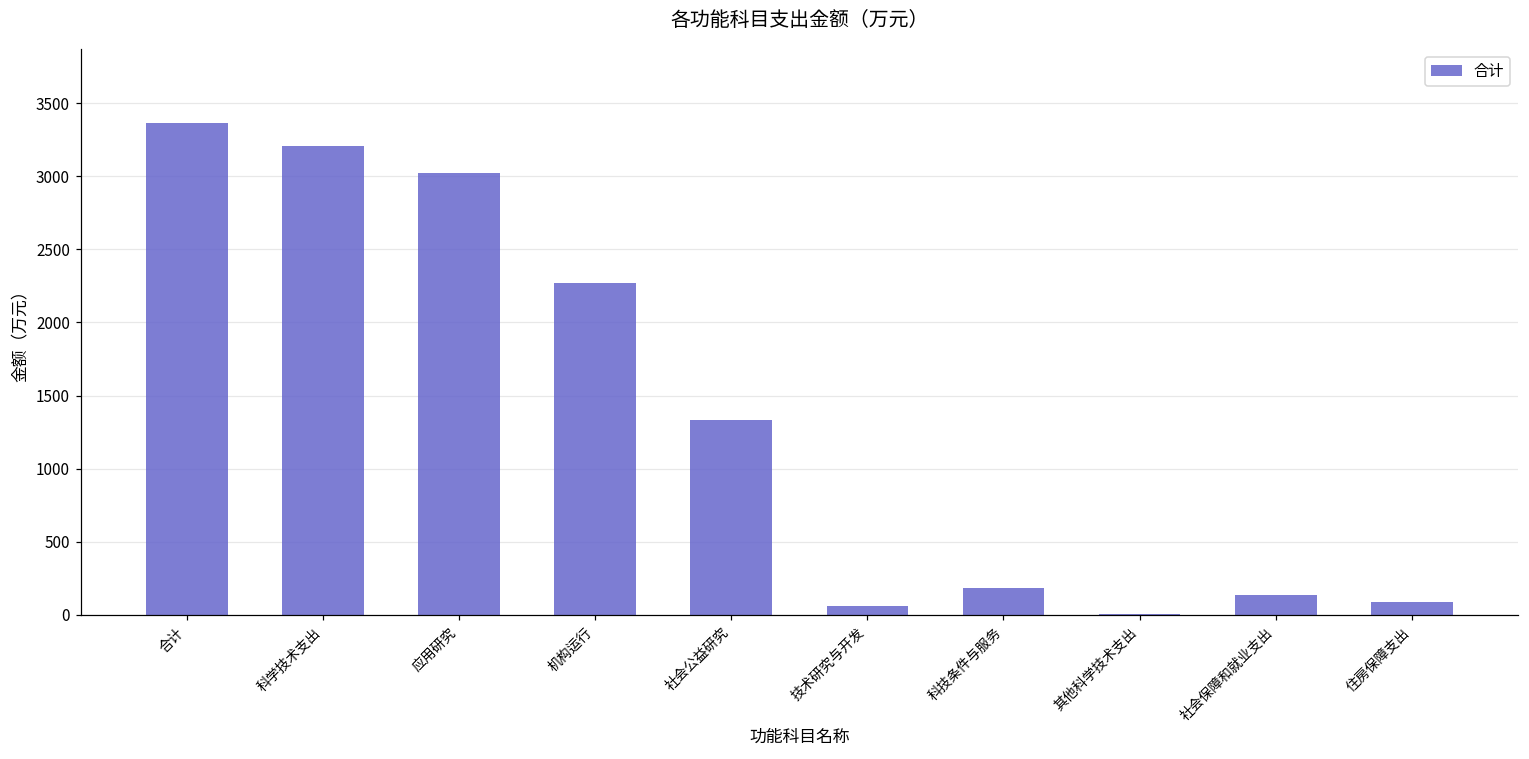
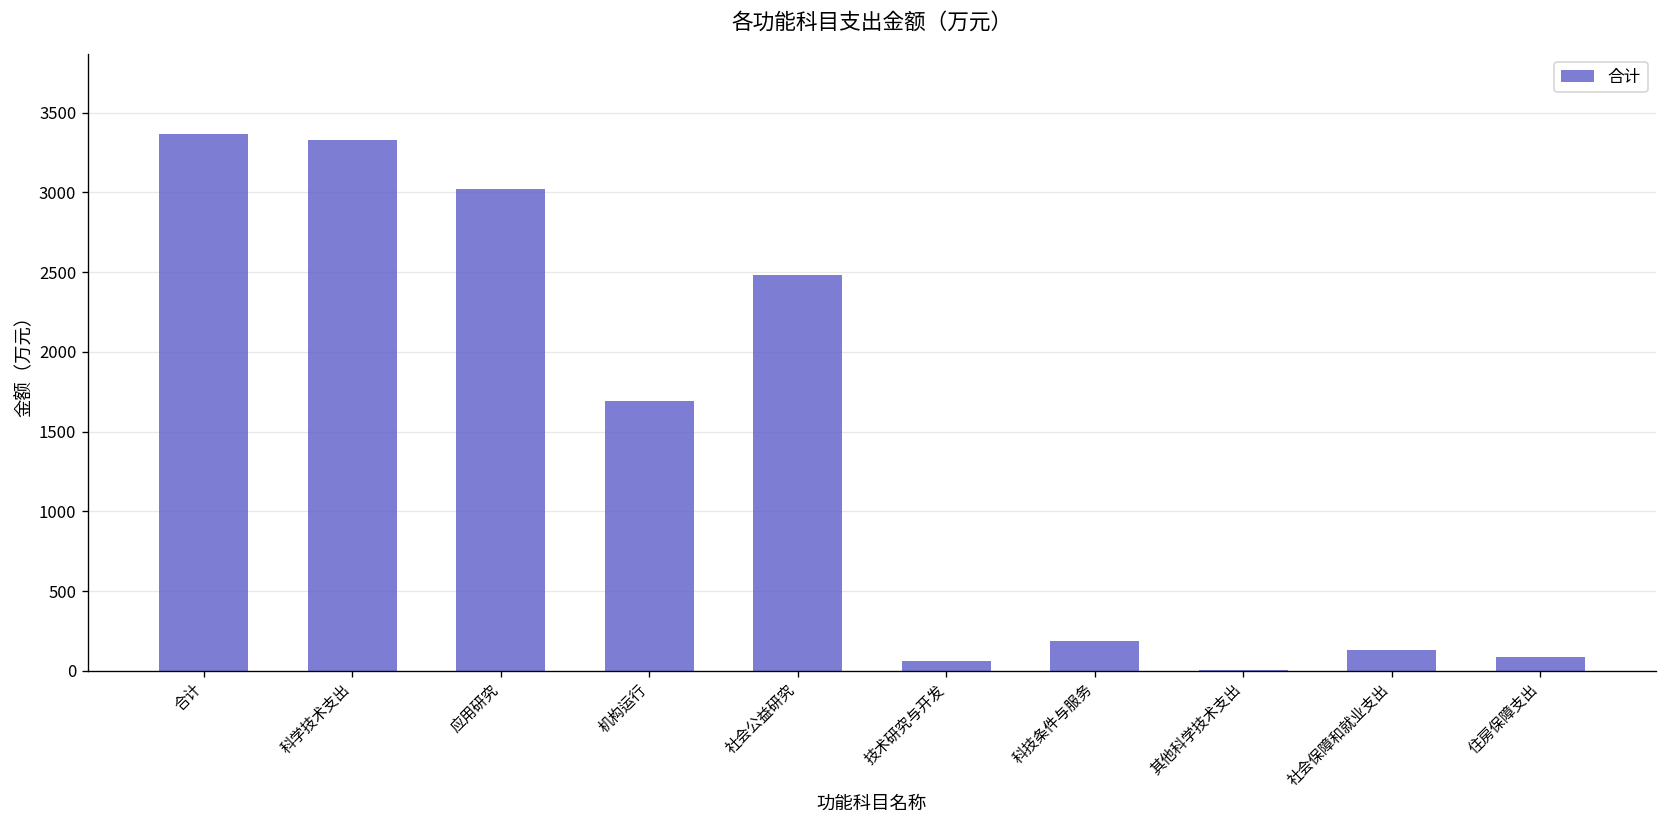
  {
    "合计": 3360,
-   "科学技术支出": 3210,
+   "科学技术支出": 3330,
    "应用研究": 3020,
-   "机构运行": 2270,
-   "社会公益研究": 1330,
+   "机构运行": 1690,
+   "社会公益研究": 2480,
    "技术研究与开发": 60,
    "科技条件与服务": 180,
    "社会保障和就业支出": 130,
    "住房保障支出": 90
  }
